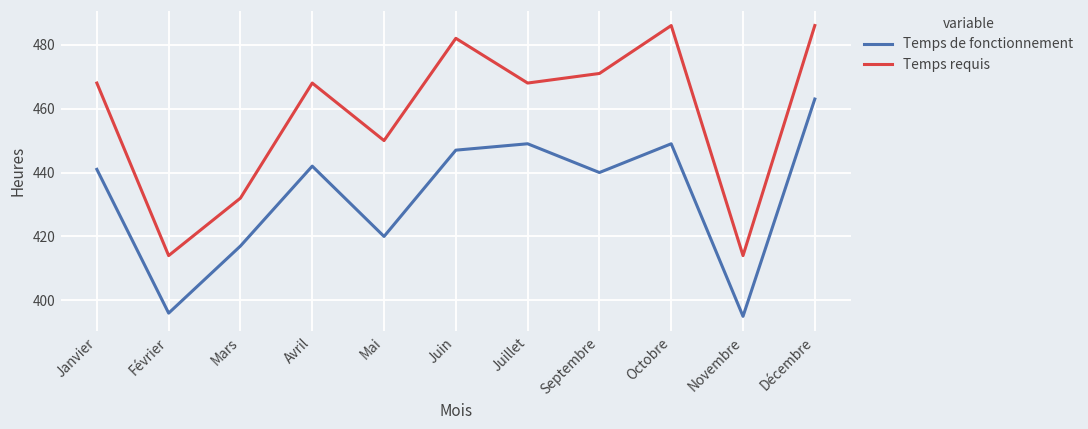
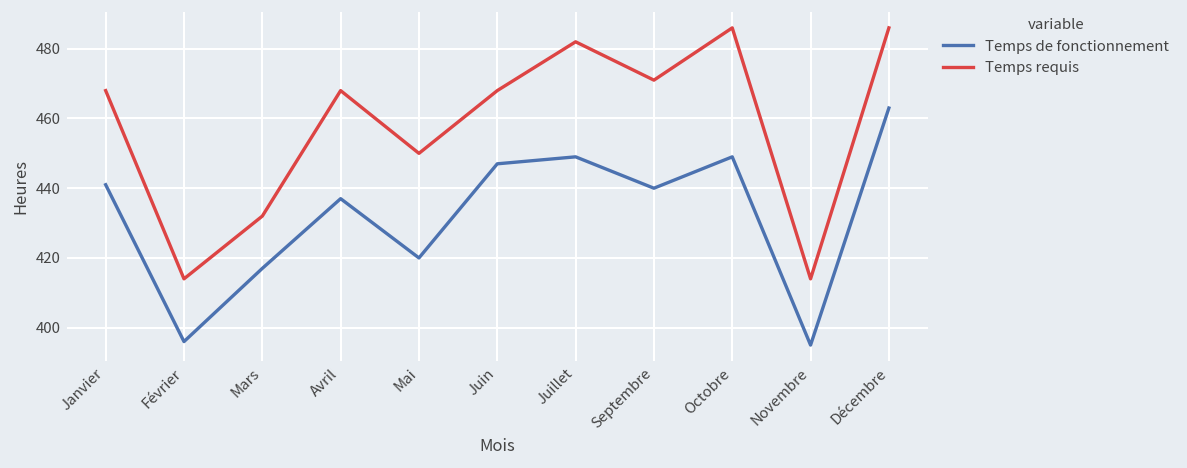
  {
    "Temps de fonctionnement": {
      "Janvier": 441,
      "Février": 396,
      "Mars": 417,
-     "Avril": 442,
+     "Avril": 437,
      "Mai": 420,
      "Juin": 447,
      "Juillet": 449,
      "Septembre": 440,
      "Octobre": 449,
      "Novembre": 395,
      "Décembre": 463
    },
    "Temps requis": {
      "Janvier": 468,
      "Février": 414,
      "Mars": 432,
      "Avril": 468,
      "Mai": 450,
-     "Juin": 482,
-     "Juillet": 468,
+     "Juin": 468,
+     "Juillet": 482,
      "Septembre": 471,
      "Octobre": 486,
      "Novembre": 414,
      "Décembre": 486
    }
  }
